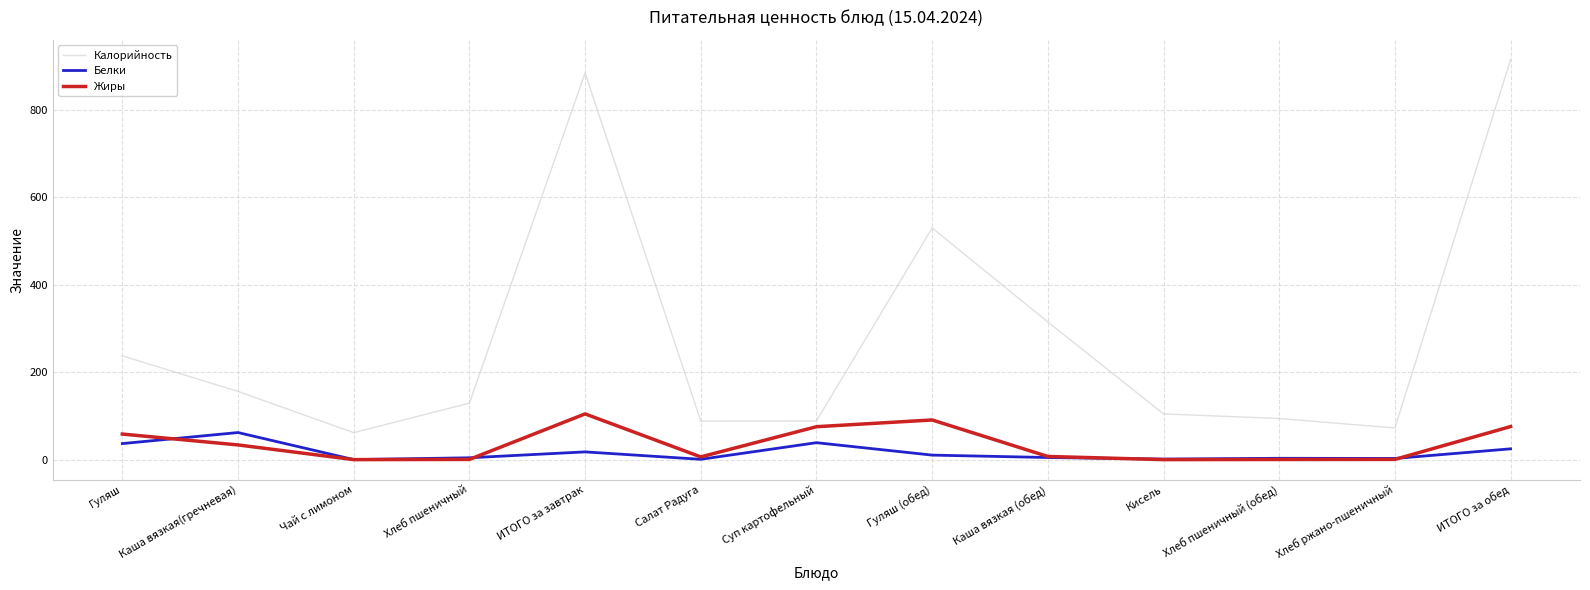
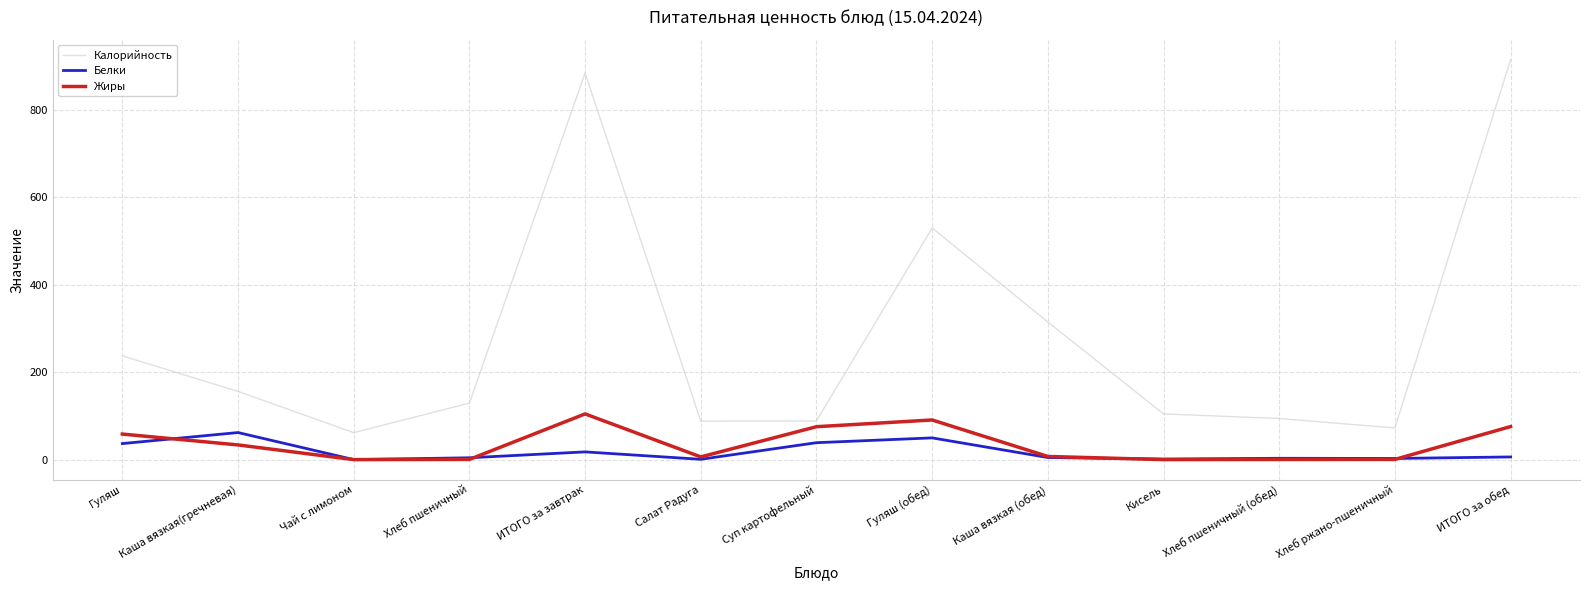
  {
    "Калорийность": {
      "Гуляш": 240,
      "Каша вязкая(гречневая)": 160,
      "Чай с лимоном": 60,
      "Хлеб пшеничный": 130,
      "ИТОГО за завтрак": 880,
      "Салат Радуга": 90,
      "Суп картофельный": 90,
      "Гуляш (обед)": 530,
      "Каша вязкая (обед)": 310,
      "Кисель": 100,
      "Хлеб пшеничный (обед)": 90,
      "Хлеб ржано-пшеничный": 70,
      "ИТОГО за обед": 910
    },
    "Белки": {
      "Гуляш": 40,
      "Каша вязкая(гречневая)": 60,
      "ИТОГО за завтрак": 20,
      "Суп картофельный": 40,
-     "Гуляш (обед)": 10,
-     "ИТОГО за обед": 20
+     "Гуляш (обед)": 50,
+     "ИТОГО за обед": 10
    },
    "Жиры": {
      "Гуляш": 60,
      "Каша вязкая(гречневая)": 30,
      "ИТОГО за завтрак": 100,
      "Суп картофельный": 80,
      "Гуляш (обед)": 90,
      "ИТОГО за обед": 80
    }
  }
